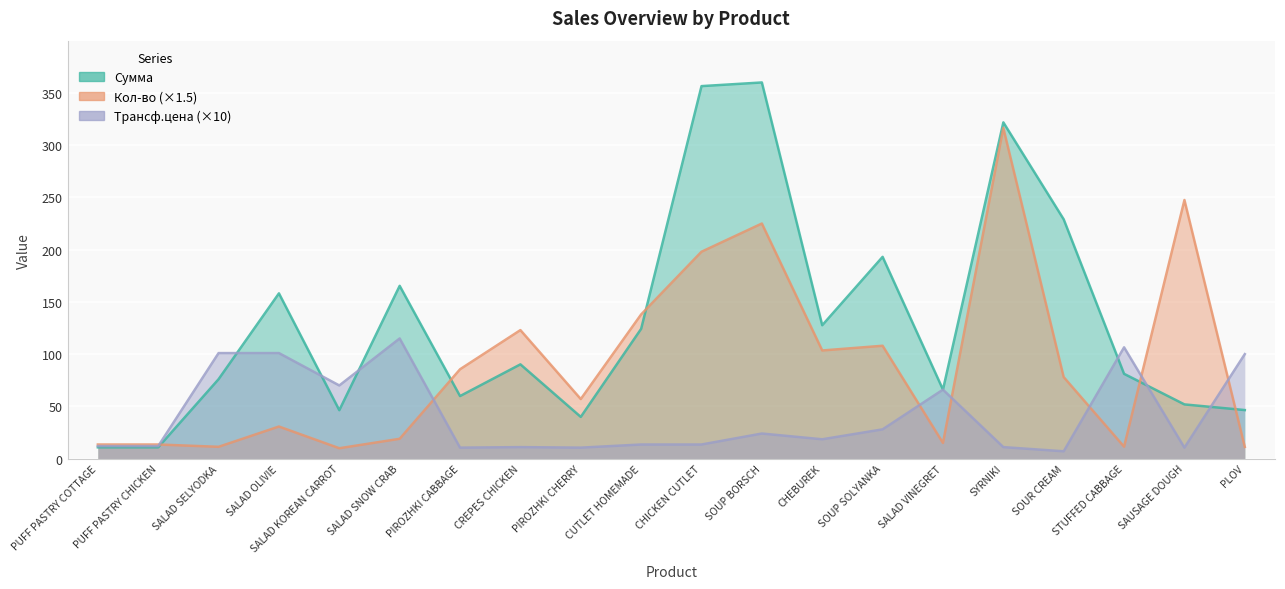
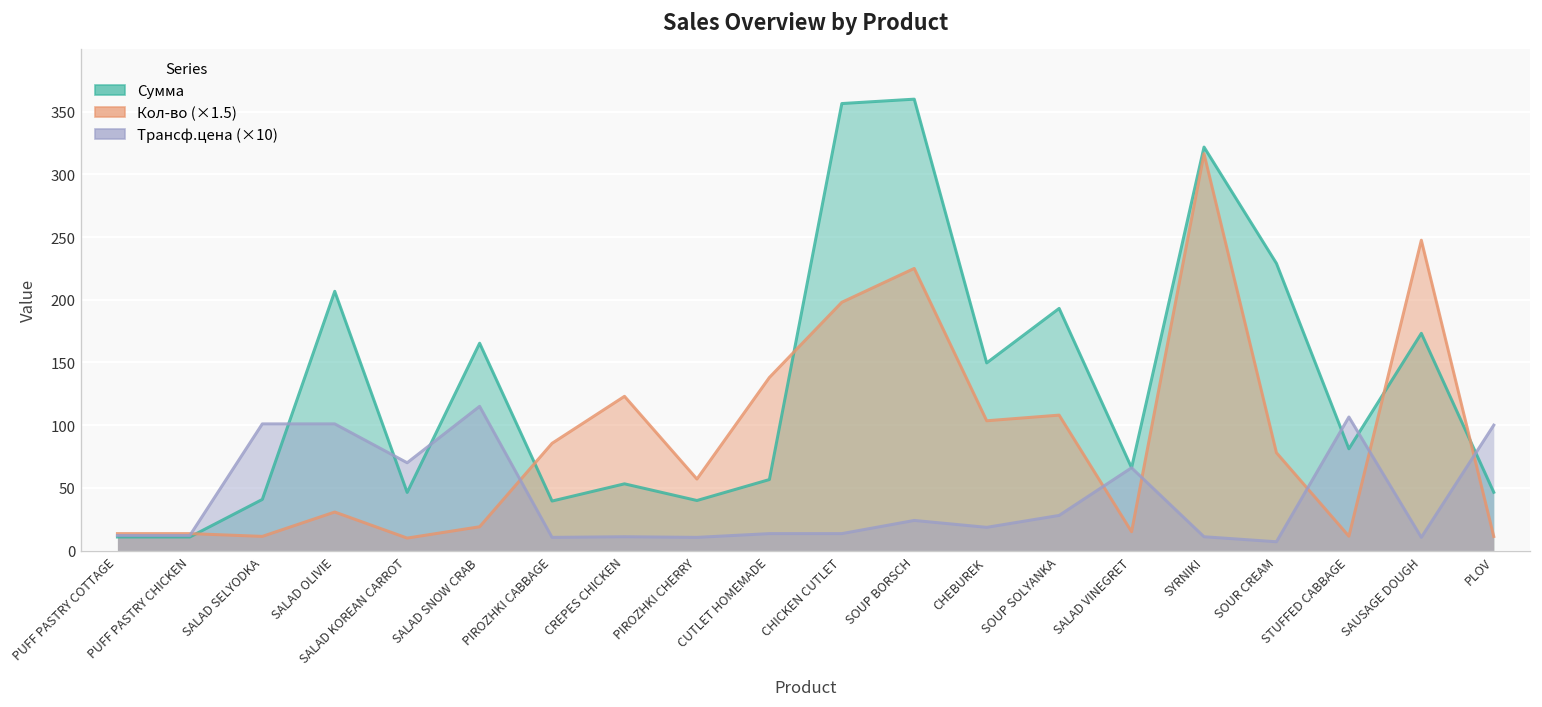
  {
    "Сумма": {
-     "SALAD SELYODKA": 76,
-     "SALAD OLIVIE": 158,
+     "SALAD SELYODKA": 41,
+     "SALAD OLIVIE": 207,
      "SALAD KOREAN CARROT": 46,
      "SALAD SNOW CRAB": 165,
-     "PIROZHKI CABBAGE": 60,
-     "CREPES CHICKEN": 90,
+     "PIROZHKI CABBAGE": 39,
+     "CREPES CHICKEN": 53,
      "PIROZHKI CHERRY": 40,
-     "CUTLET HOMEMADE": 124,
+     "CUTLET HOMEMADE": 57,
      "CHICKEN CUTLET": 357,
      "SOUP BORSCH": 360,
-     "CHEBUREK": 128,
+     "CHEBUREK": 150,
      "SOUP SOLYANKA": 193,
      "SYRNIKI": 322,
      "SOUR CREAM": 229,
      "STUFFED CABBAGE": 81,
-     "SAUSAGE DOUGH": 52,
+     "SAUSAGE DOUGH": 173,
      "PLOV": 46
    }
  }
